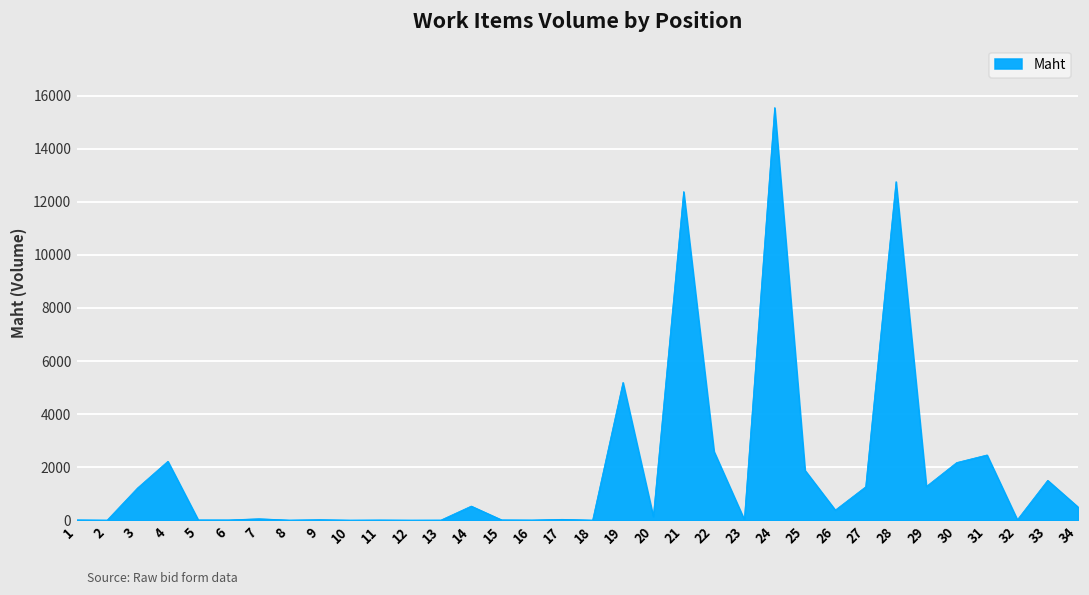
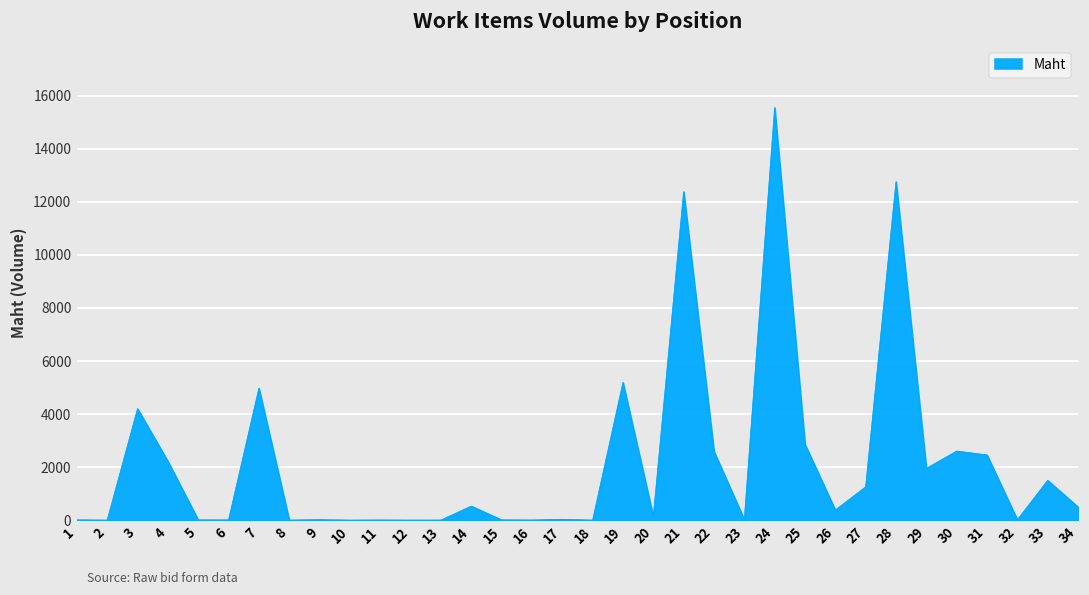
  {
    "1": 0,
    "2": 0,
-   "3": 1200,
+   "3": 4200,
    "4": 2200,
    "5": 0,
    "6": 0,
-   "7": 100,
+   "7": 5000,
    "8": 0,
    "9": 0,
    "10": 0,
    "11": 0,
    "12": 0,
    "13": 0,
    "14": 500,
    "15": 0,
    "16": 0,
    "17": 0,
    "18": 0,
    "19": 5200,
    "20": 100,
    "21": 12400,
    "22": 2600,
    "23": 0,
    "24": 15500,
-   "25": 1900,
+   "25": 2900,
    "26": 400,
    "27": 1300,
    "28": 12800,
-   "29": 1300,
-   "30": 2200,
+   "29": 2000,
+   "30": 2600,
    "31": 2500,
    "32": 0,
    "33": 1500,
    "34": 500
  }
